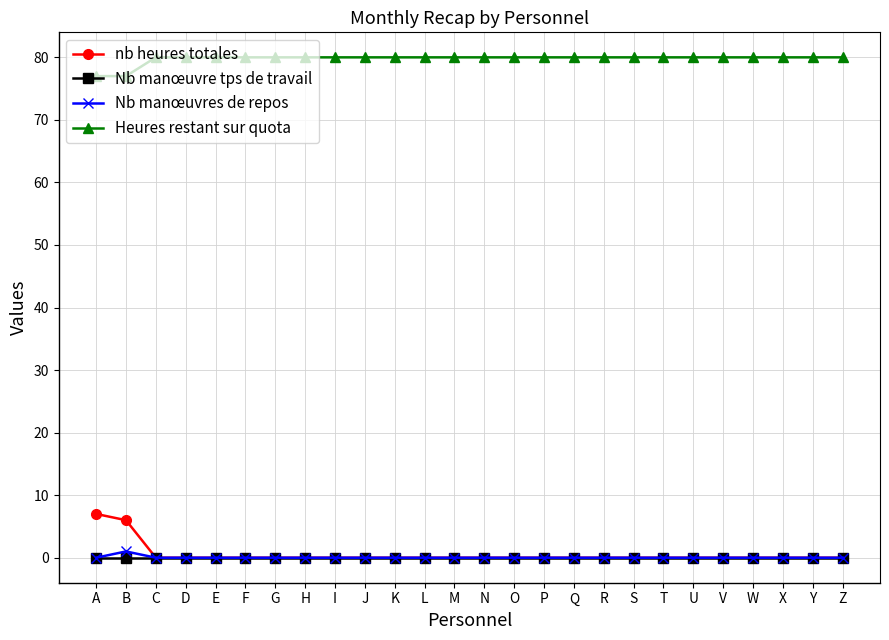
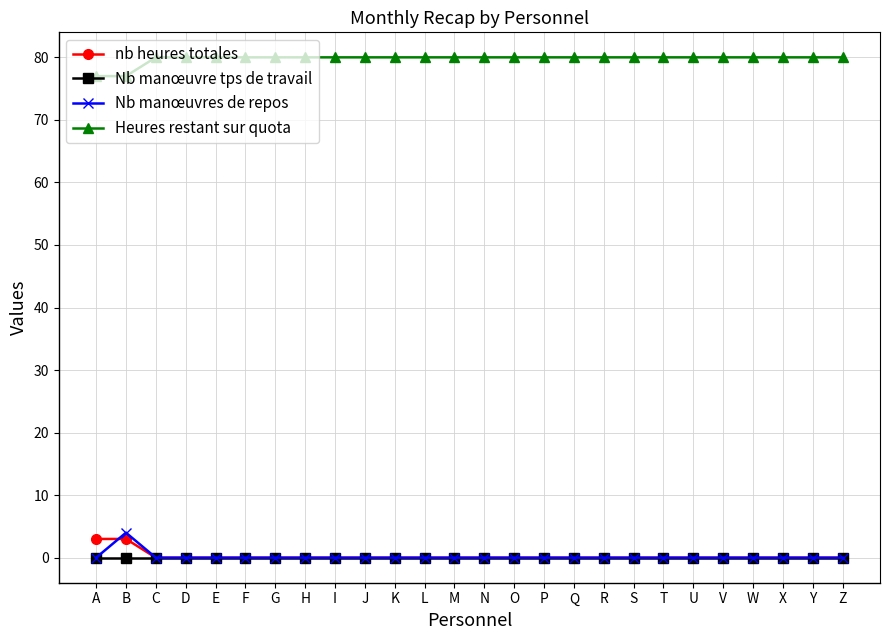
  {
    "nb heures totales": {
-     "A": 7,
-     "B": 6
+     "A": 3,
+     "B": 3
    },
    "Nb manœuvre tps de travail": {
      "B": 0
    },
    "Nb manœuvres de repos": {
-     "B": 1
+     "B": 4
    },
    "Heures restant sur quota": {
      "I": 80,
      "J": 80,
      "K": 80,
      "L": 80,
      "M": 80,
      "N": 80,
      "O": 80,
      "P": 80,
      "Q": 80,
      "R": 80,
      "S": 80,
      "T": 80,
      "U": 80,
      "V": 80,
      "W": 80,
      "X": 80,
      "Y": 80,
      "Z": 80
    }
  }
